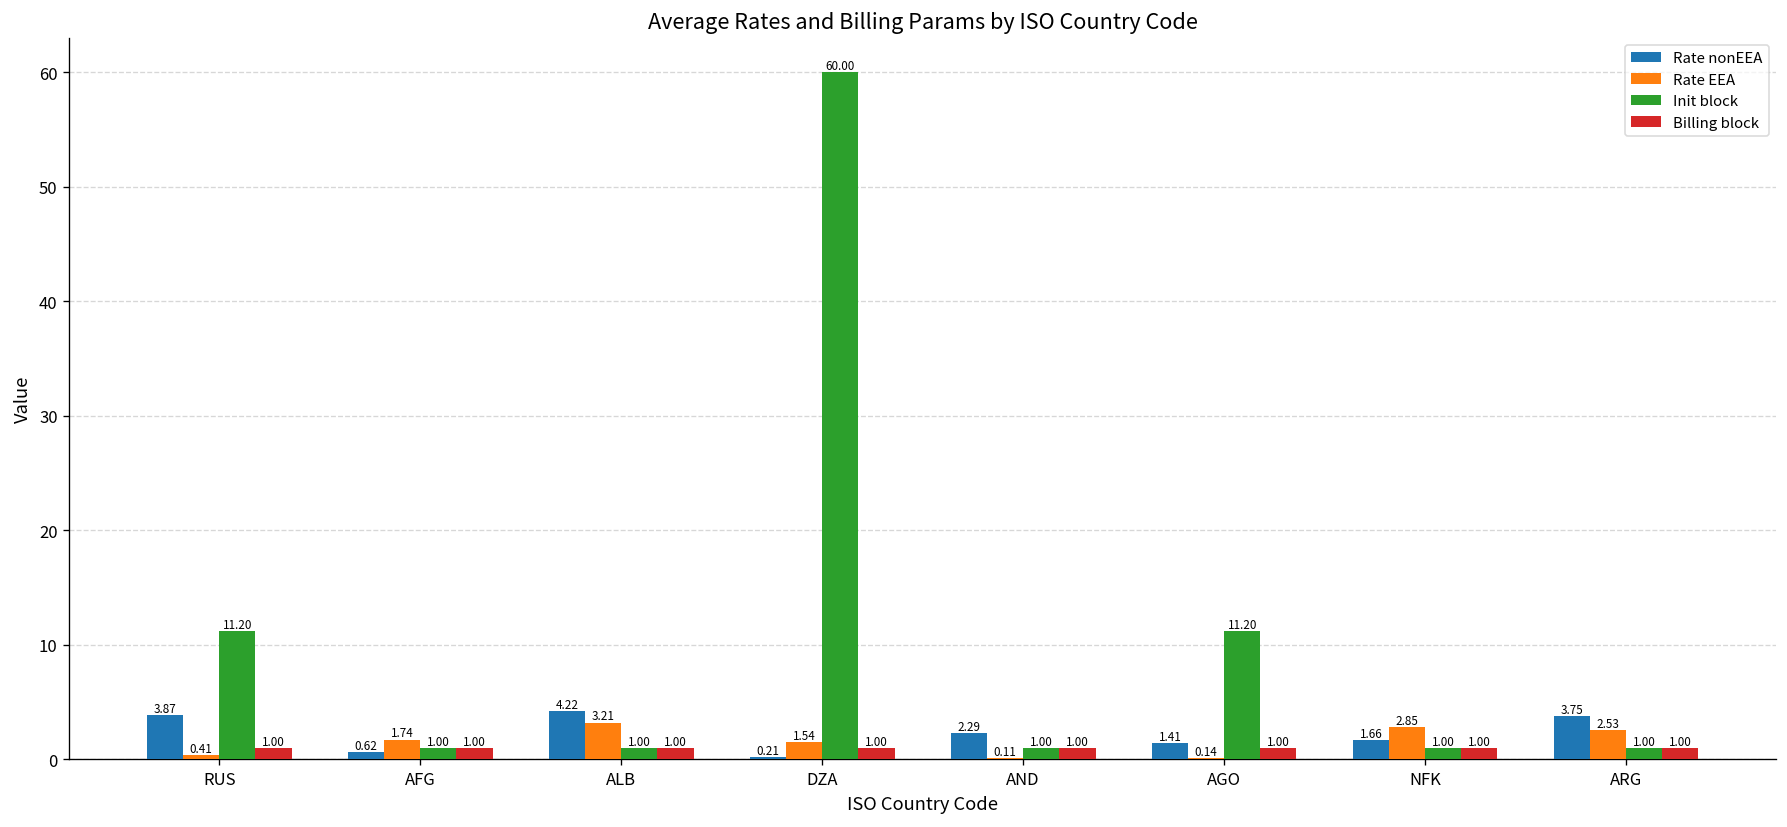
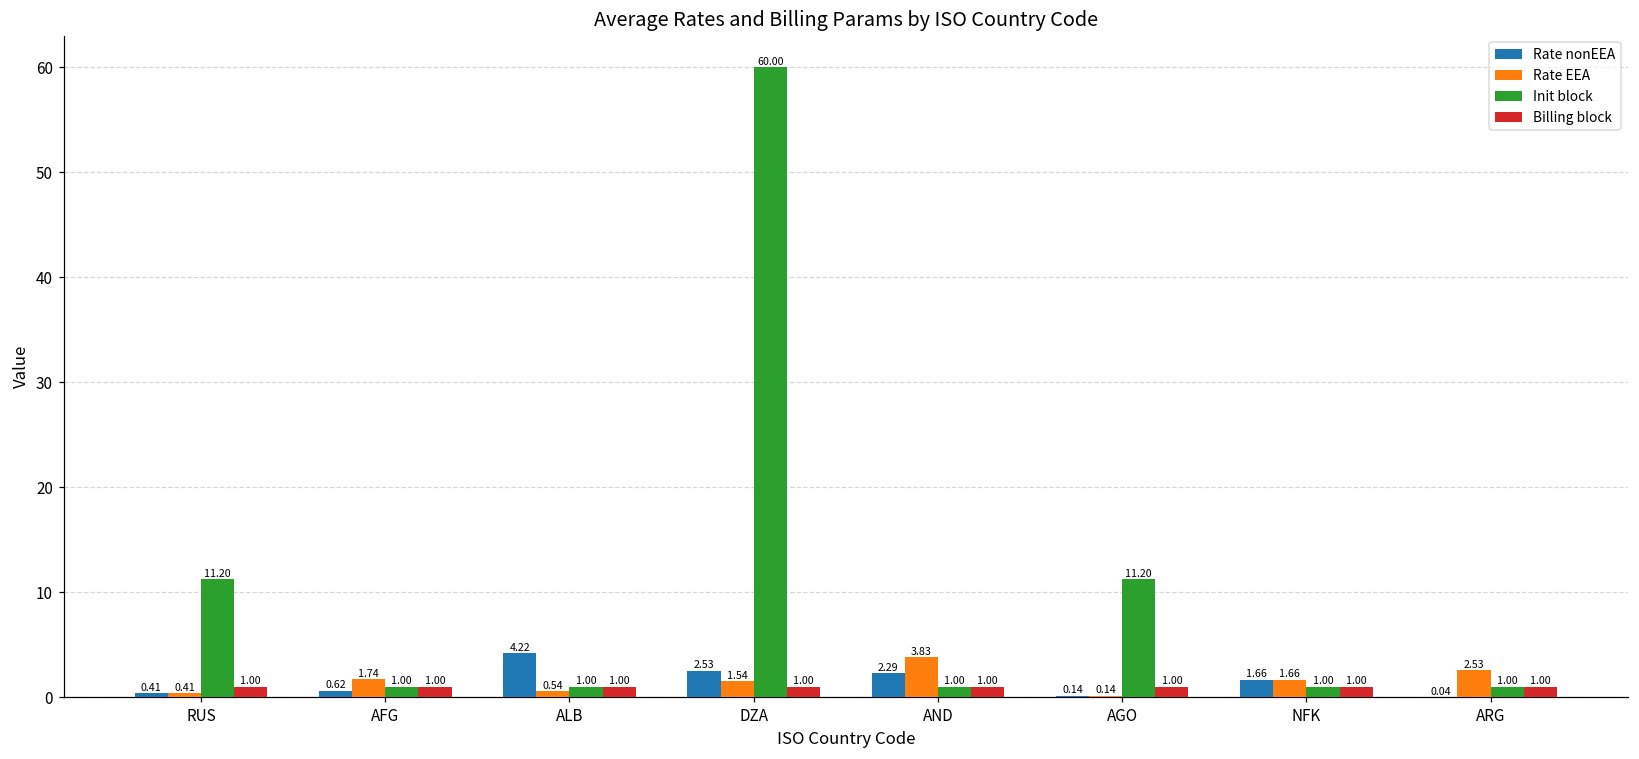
  {
    "Rate nonEEA": {
-     "RUS": 3.87,
+     "RUS": 0.41,
      "AFG": 0.62,
      "ALB": 4.22,
-     "DZA": 0.21,
+     "DZA": 2.53,
      "AND": 2.29,
-     "AGO": 1.41,
+     "AGO": 0.14,
      "NFK": 1.66,
-     "ARG": 3.75
+     "ARG": 0.04
    },
    "Rate EEA": {
      "RUS": 0.41,
      "AFG": 1.74,
-     "ALB": 3.21,
+     "ALB": 0.54,
      "DZA": 1.54,
-     "AND": 0.11,
+     "AND": 3.83,
      "AGO": 0.14,
-     "NFK": 2.85,
+     "NFK": 1.66,
      "ARG": 2.53
    },
    "Init block": {
      "RUS": 11.20,
      "AFG": 1.00,
      "ALB": 1.00,
      "DZA": 60.00,
      "AND": 1.00,
      "AGO": 11.20,
      "NFK": 1.00,
      "ARG": 1.00
    },
    "Billing block": {
      "RUS": 1.00,
      "AFG": 1.00,
      "ALB": 1.00,
      "DZA": 1.00,
      "AND": 1.00,
      "AGO": 1.00,
      "NFK": 1.00,
      "ARG": 1.00
    }
  }
